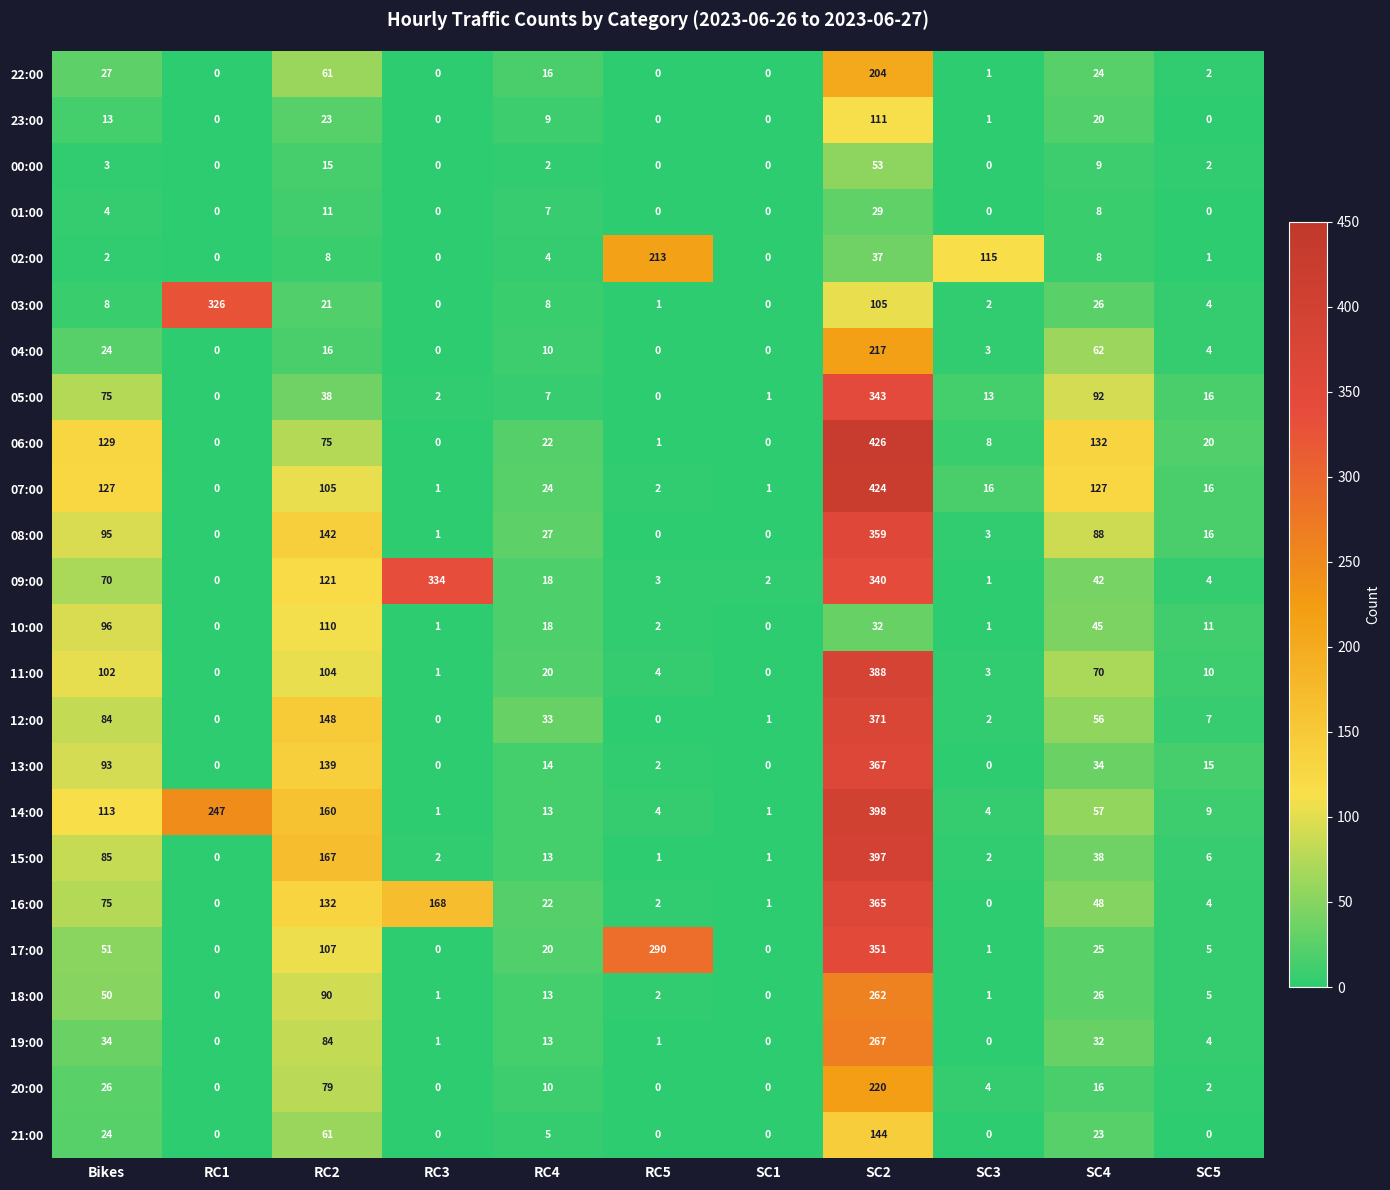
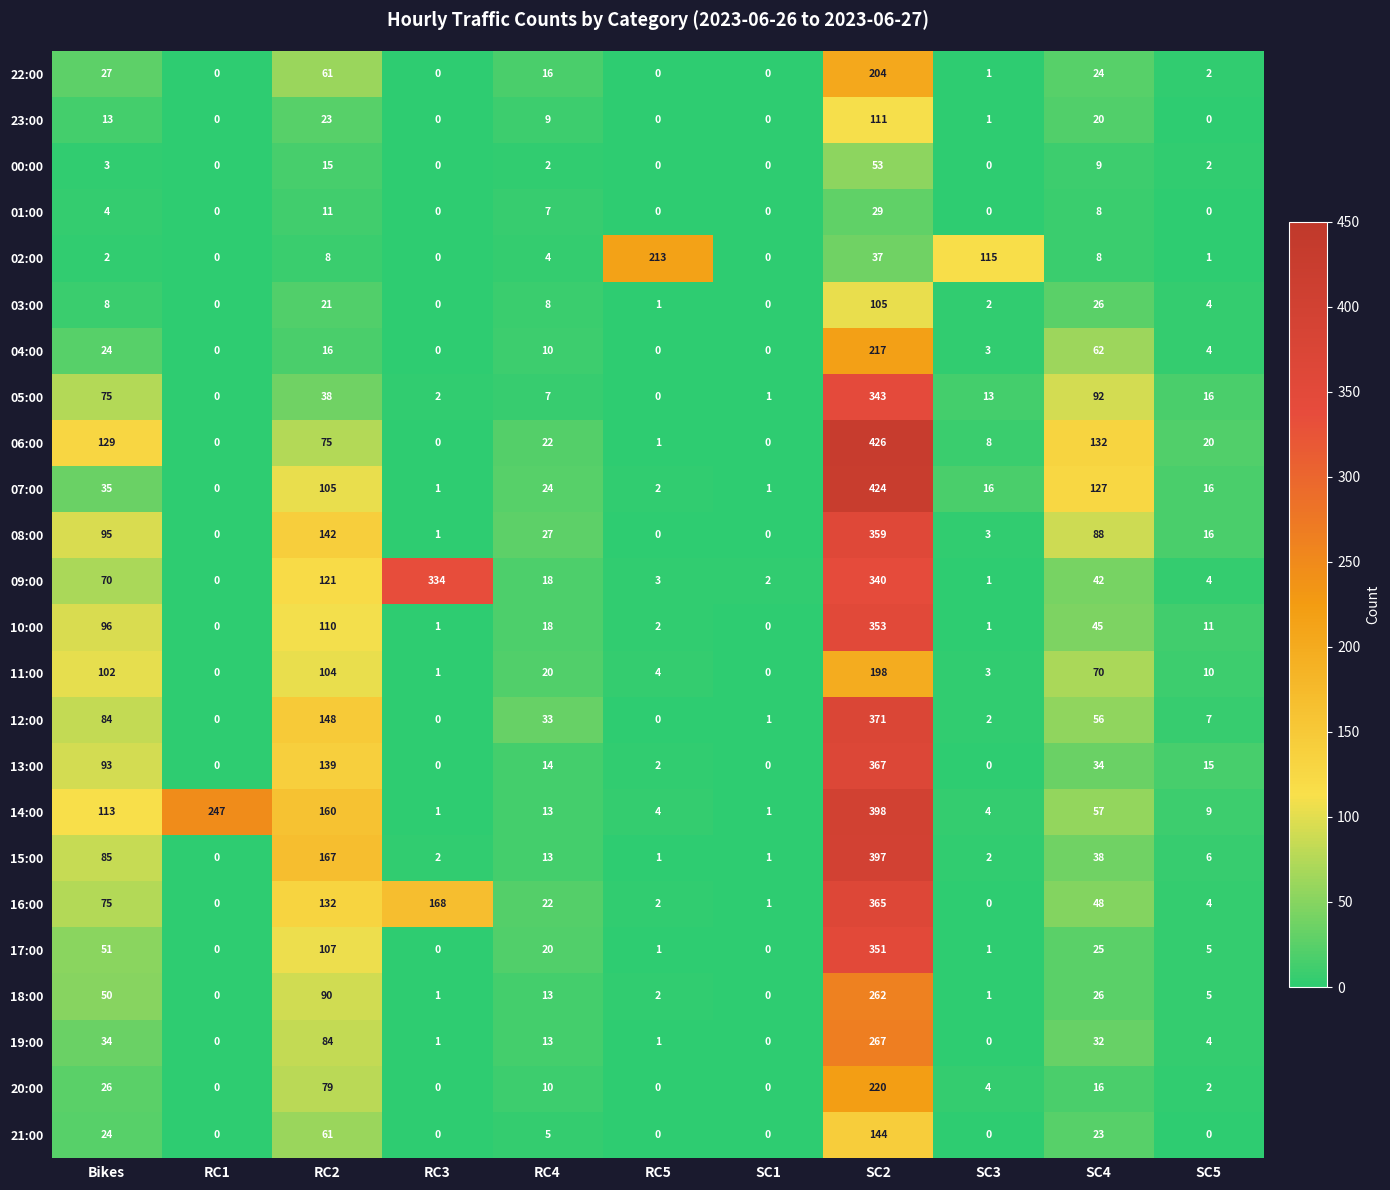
  {
    "03:00": {
      "Bikes": 8,
-     "RC1": 326,
+     "RC1": 0,
      "RC2": 21,
      "RC3": 0,
      "RC4": 8,
      "RC5": 1,
      "SC1": 0,
      "SC2": 105,
      "SC3": 2,
      "SC4": 26,
      "SC5": 4
    },
    "07:00": {
-     "Bikes": 127,
+     "Bikes": 35,
      "RC1": 0,
      "RC2": 105,
      "RC3": 1,
      "RC4": 24,
      "RC5": 2,
      "SC1": 1,
      "SC2": 424,
      "SC3": 16,
      "SC4": 127,
      "SC5": 16
    },
    "10:00": {
      "Bikes": 96,
      "RC1": 0,
      "RC2": 110,
      "RC3": 1,
      "RC4": 18,
      "RC5": 2,
      "SC1": 0,
-     "SC2": 32,
+     "SC2": 353,
      "SC3": 1,
      "SC4": 45,
      "SC5": 11
    },
    "11:00": {
      "Bikes": 102,
      "RC1": 0,
      "RC2": 104,
      "RC3": 1,
      "RC4": 20,
      "RC5": 4,
      "SC1": 0,
-     "SC2": 388,
+     "SC2": 198,
      "SC3": 3,
      "SC4": 70,
      "SC5": 10
    },
    "17:00": {
      "Bikes": 51,
      "RC1": 0,
      "RC2": 107,
      "RC3": 0,
      "RC4": 20,
-     "RC5": 290,
+     "RC5": 1,
      "SC1": 0,
      "SC2": 351,
      "SC3": 1,
      "SC4": 25,
      "SC5": 5
    }
  }
